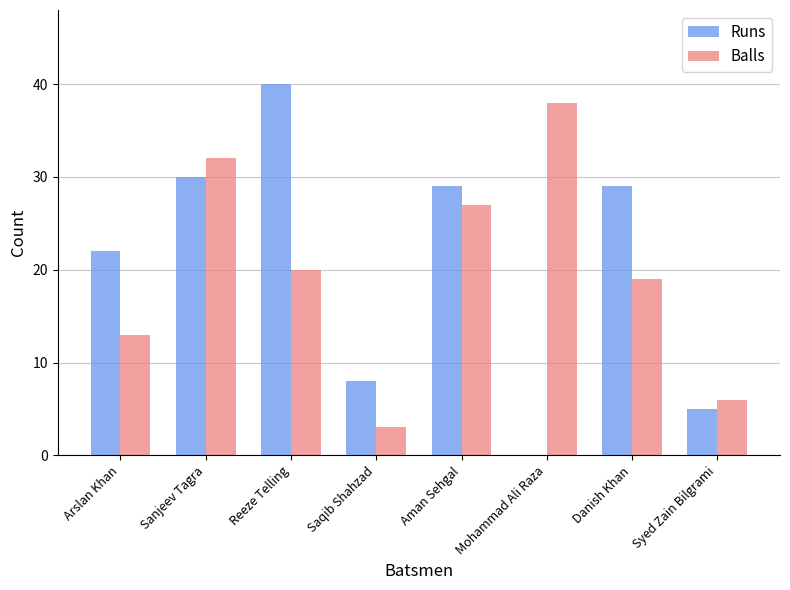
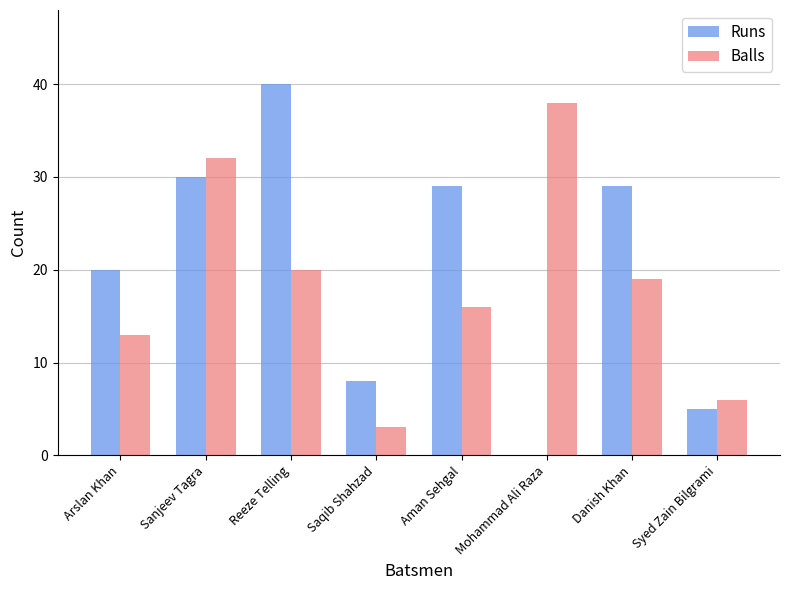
  {
    "Runs": {
-     "Arslan Khan": 22,
+     "Arslan Khan": 20,
      "Sanjeev Tagra": 30,
      "Reeze Telling": 40,
      "Saqib Shahzad": 8,
      "Aman Sehgal": 29,
      "Mohammad Ali Raza": 0,
      "Danish Khan": 29,
      "Syed Zain Bilgrami": 5
    },
    "Balls": {
      "Arslan Khan": 13,
      "Sanjeev Tagra": 32,
      "Reeze Telling": 20,
      "Saqib Shahzad": 3,
-     "Aman Sehgal": 27,
+     "Aman Sehgal": 16,
      "Mohammad Ali Raza": 38,
      "Danish Khan": 19,
      "Syed Zain Bilgrami": 6
    }
  }
